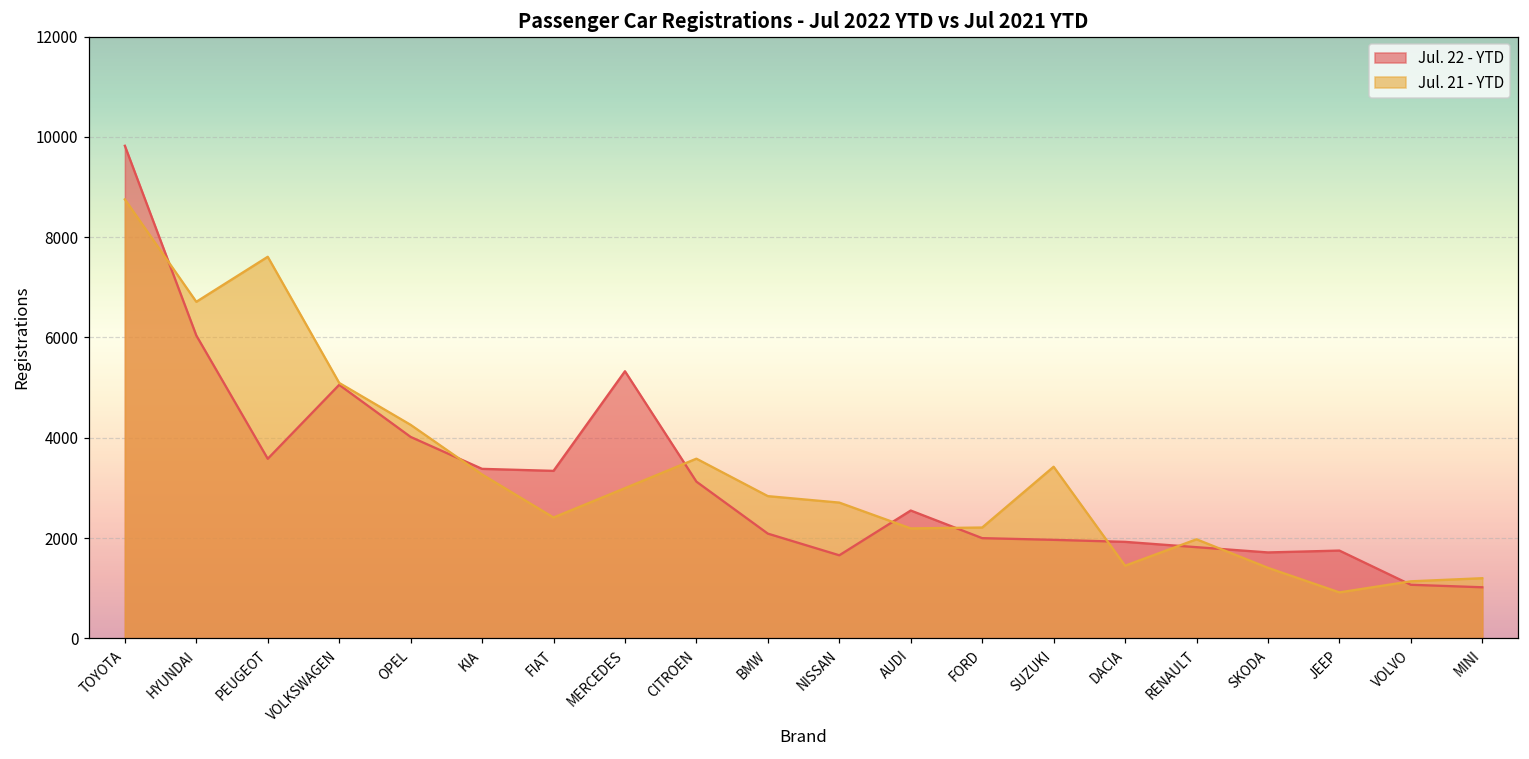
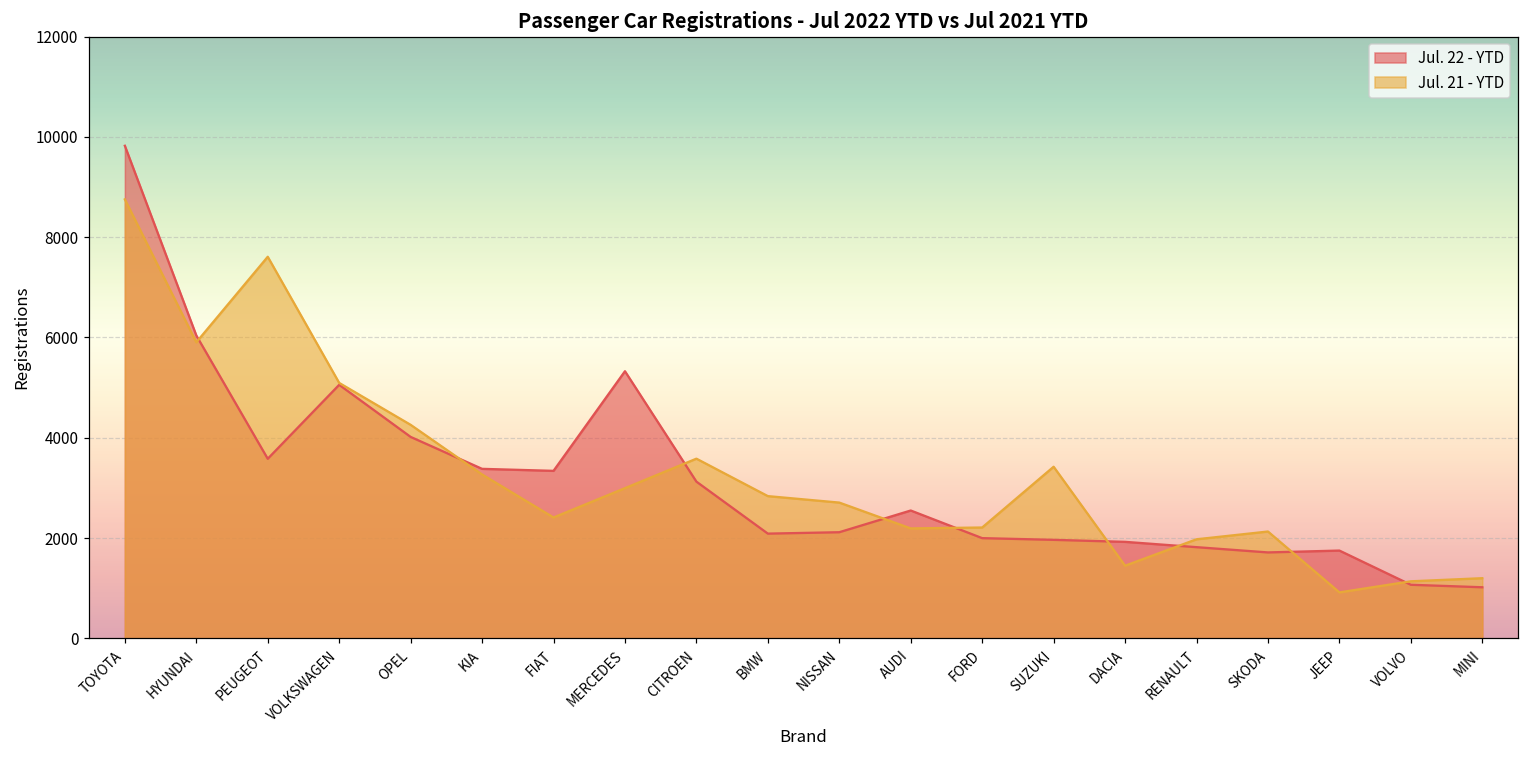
  {
    "Jul. 22 - YTD": {
      "TOYOTA": 9800,
      "HYUNDAI": 6000,
      "PEUGEOT": 3600,
      "OPEL": 4000,
      "KIA": 3400,
      "FIAT": 3300,
      "MERCEDES": 5300,
      "CITROEN": 3100,
      "BMW": 2100,
-     "NISSAN": 1700,
+     "NISSAN": 2100,
      "AUDI": 2500,
      "FORD": 2000,
      "SUZUKI": 2000,
      "DACIA": 1900,
      "RENAULT": 1800,
      "SKODA": 1700,
      "JEEP": 1800,
      "VOLVO": 1100,
      "MINI": 1000
    },
    "Jul. 21 - YTD": {
      "TOYOTA": 8800,
-     "HYUNDAI": 6700,
+     "HYUNDAI": 5900,
      "PEUGEOT": 7600,
      "OPEL": 4300,
      "KIA": 3300,
      "FIAT": 2400,
      "MERCEDES": 3000,
      "CITROEN": 3600,
      "BMW": 2800,
      "NISSAN": 2700,
      "AUDI": 2200,
      "FORD": 2200,
      "SUZUKI": 3400,
      "DACIA": 1400,
      "RENAULT": 2000,
-     "SKODA": 1400,
+     "SKODA": 2100,
      "JEEP": 900,
      "VOLVO": 1100,
      "MINI": 1200
    }
  }
